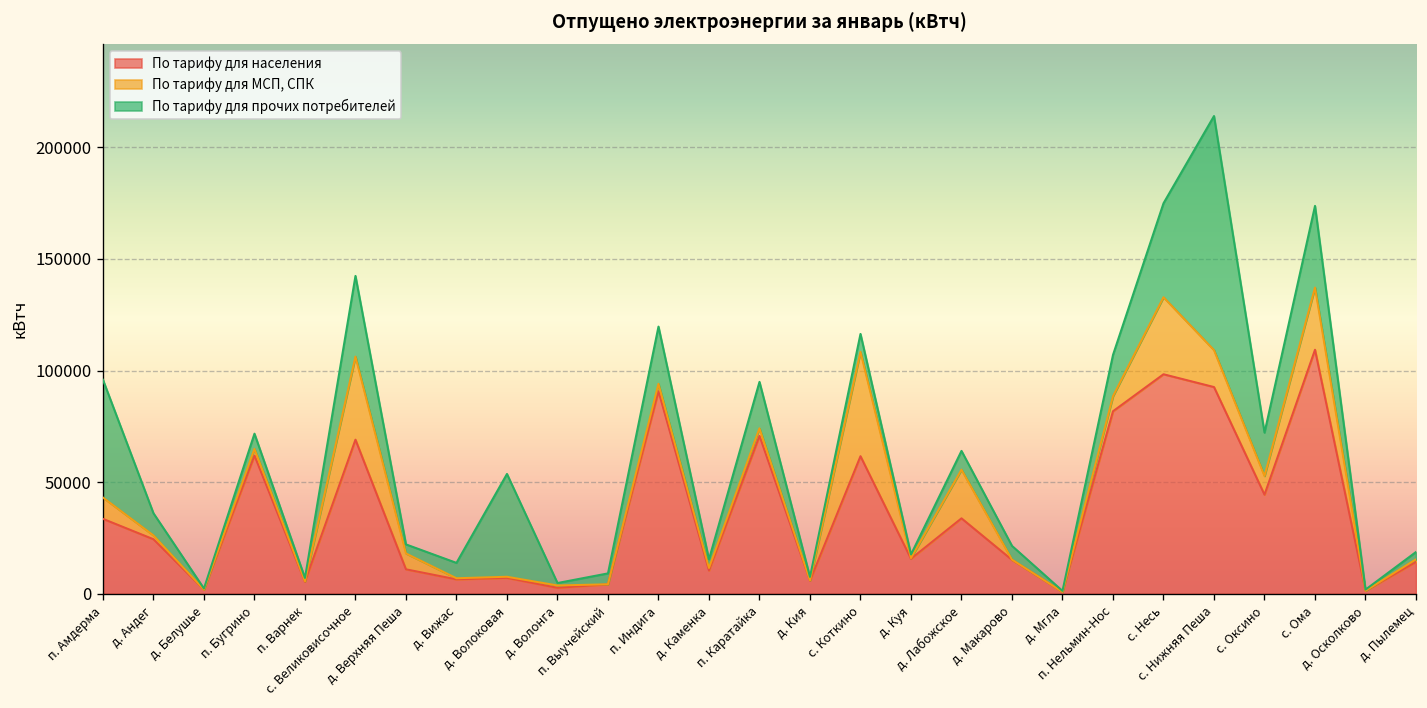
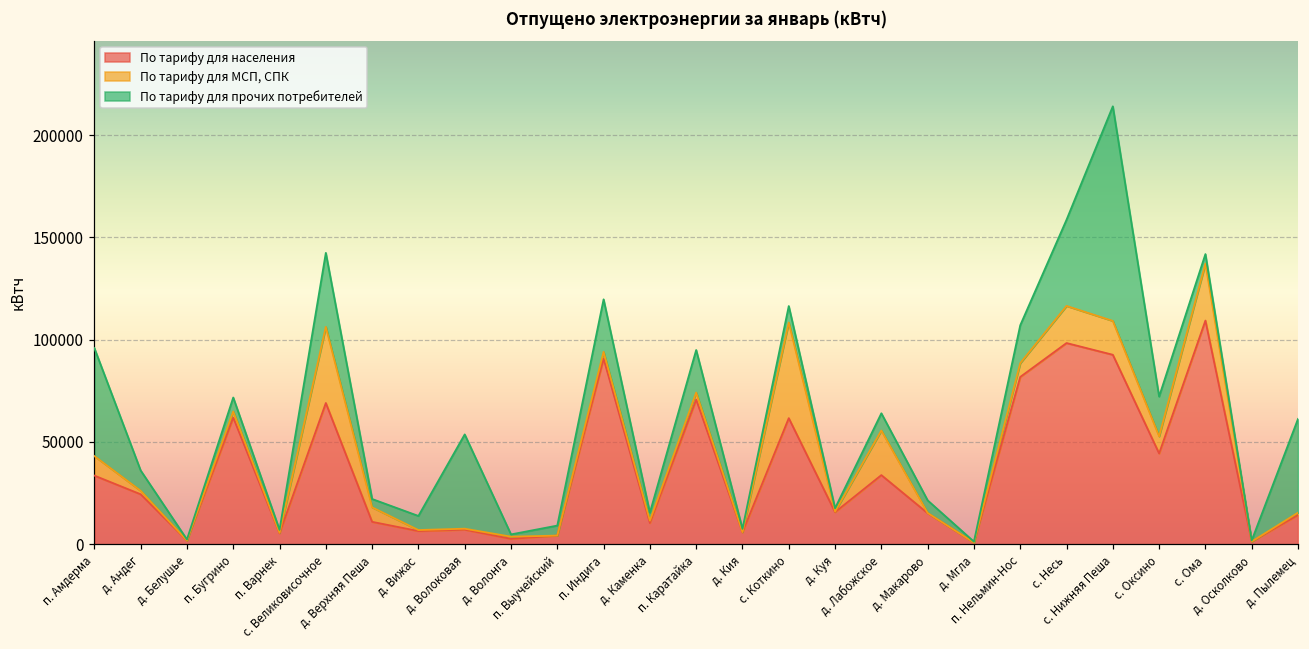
  {
    "По тарифу для населения": {
      "п. Амдерма": 34000,
      "д. Андег": 24000,
      "п. Бугрино": 62000,
      "с. Великовисочное": 69000,
      "д. Верхняя Пеша": 11000,
      "п. Индига": 91000,
      "п. Каратайка": 71000,
      "с. Коткино": 62000,
      "д. Лабожское": 34000,
      "п. Нельмин-Нос": 82000,
      "с. Несь": 98000,
      "с. Нижняя Пеша": 93000,
      "с. Оксино": 44000,
      "с. Ома": 109000
    },
    "По тарифу для МСП, СПК": {
      "п. Амдерма": 10000,
      "д. Андег": 2000,
      "п. Бугрино": 3000,
      "с. Великовисочное": 37000,
      "д. Верхняя Пеша": 7000,
      "п. Индига": 3000,
      "п. Каратайка": 3000,
      "с. Коткино": 47000,
      "д. Лабожское": 22000,
      "п. Нельмин-Нос": 7000,
-     "с. Несь": 35000,
+     "с. Несь": 18000,
      "с. Нижняя Пеша": 17000,
      "с. Оксино": 8000,
      "с. Ома": 28000
    },
    "По тарифу для прочих потребителей": {
      "п. Амдерма": 53000,
      "д. Андег": 10000,
      "п. Бугрино": 7000,
      "п. Варнек": 1000,
      "с. Великовисочное": 36000,
      "д. Верхняя Пеша": 4000,
      "д. Вижас": 7000,
      "д. Волоковая": 46000,
      "п. Выучейский": 5000,
      "п. Индига": 26000,
      "д. Каменка": 4000,
      "п. Каратайка": 21000,
      "д. Кия": 2000,
      "с. Коткино": 8000,
      "д. Куя": 2000,
      "д. Лабожское": 8000,
      "д. Макарово": 6000,
      "п. Нельмин-Нос": 19000,
      "с. Несь": 42000,
      "с. Нижняя Пеша": 105000,
      "с. Оксино": 19000,
-     "с. Ома": 37000,
-     "д. Пылемец": 3000
+     "с. Ома": 5000,
+     "д. Пылемец": 46000
    }
  }
